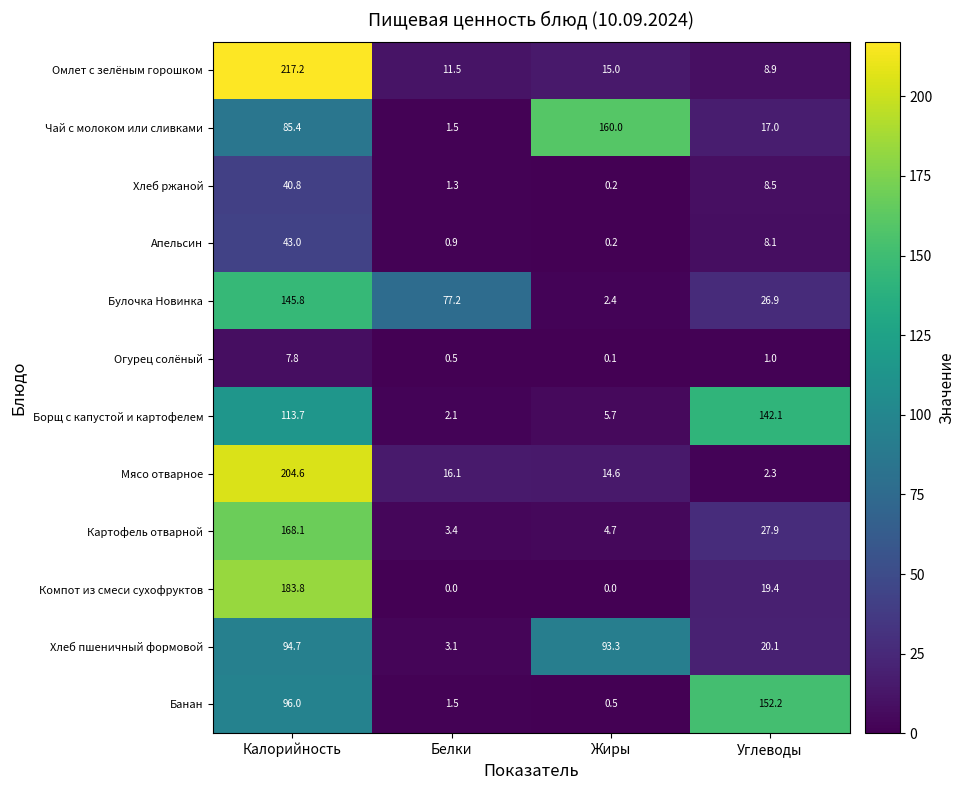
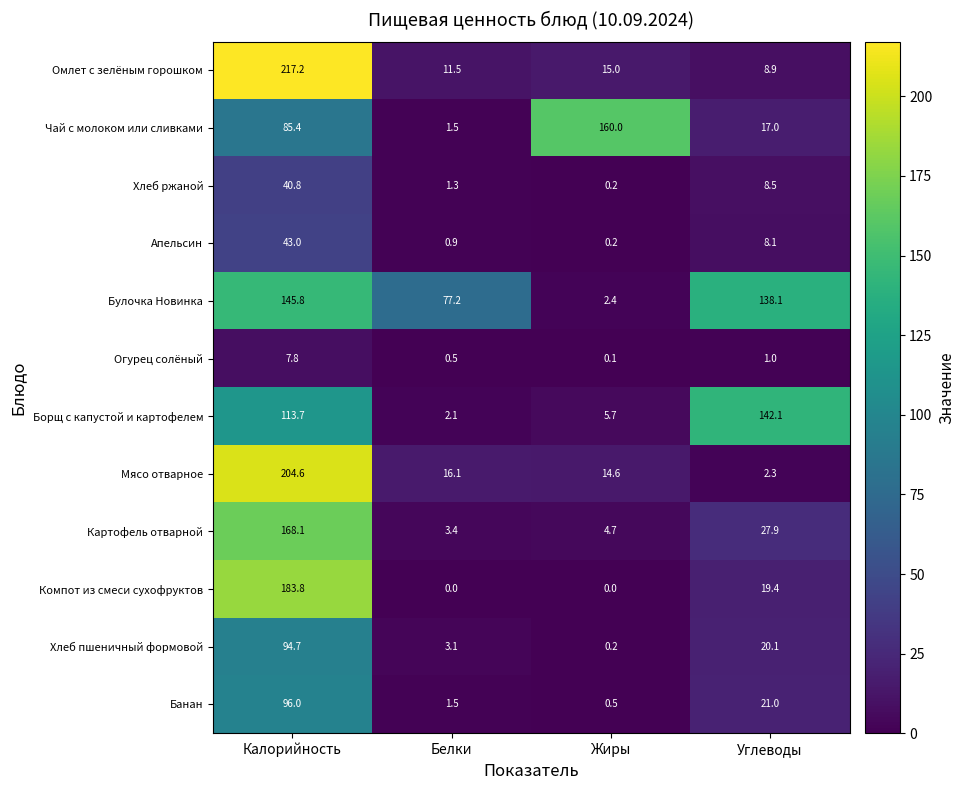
  {
    "Омлет с зелёным горошком": {
      "Калорийность": 217.2,
      "Белки": 11.5,
      "Жиры": 15.0,
      "Углеводы": 8.9
    },
    "Чай с молоком или сливками": {
      "Калорийность": 85.4,
      "Белки": 1.5,
      "Жиры": 160.0,
      "Углеводы": 17.0
    },
    "Хлеб ржаной": {
      "Калорийность": 40.8,
      "Белки": 1.3,
      "Жиры": 0.2,
      "Углеводы": 8.5
    },
    "Апельсин": {
      "Калорийность": 43.0,
      "Белки": 0.9,
      "Жиры": 0.2,
      "Углеводы": 8.1
    },
    "Булочка Новинка": {
      "Калорийность": 145.8,
      "Белки": 77.2,
      "Жиры": 2.4,
-     "Углеводы": 26.9
+     "Углеводы": 138.1
    },
    "Огурец солёный": {
      "Калорийность": 7.8,
      "Белки": 0.5,
      "Жиры": 0.1,
      "Углеводы": 1.0
    },
    "Борщ с капустой и картофелем": {
      "Калорийность": 113.7,
      "Белки": 2.1,
      "Жиры": 5.7,
      "Углеводы": 142.1
    },
    "Мясо отварное": {
      "Калорийность": 204.6,
      "Белки": 16.1,
      "Жиры": 14.6,
      "Углеводы": 2.3
    },
    "Картофель отварной": {
      "Калорийность": 168.1,
      "Белки": 3.4,
      "Жиры": 4.7,
      "Углеводы": 27.9
    },
    "Компот из смеси сухофруктов": {
      "Калорийность": 183.8,
      "Белки": 0.0,
      "Жиры": 0.0,
      "Углеводы": 19.4
    },
    "Хлеб пшеничный формовой": {
      "Калорийность": 94.7,
      "Белки": 3.1,
-     "Жиры": 93.3,
+     "Жиры": 0.2,
      "Углеводы": 20.1
    },
    "Банан": {
      "Калорийность": 96.0,
      "Белки": 1.5,
      "Жиры": 0.5,
-     "Углеводы": 152.2
+     "Углеводы": 21.0
    }
  }
